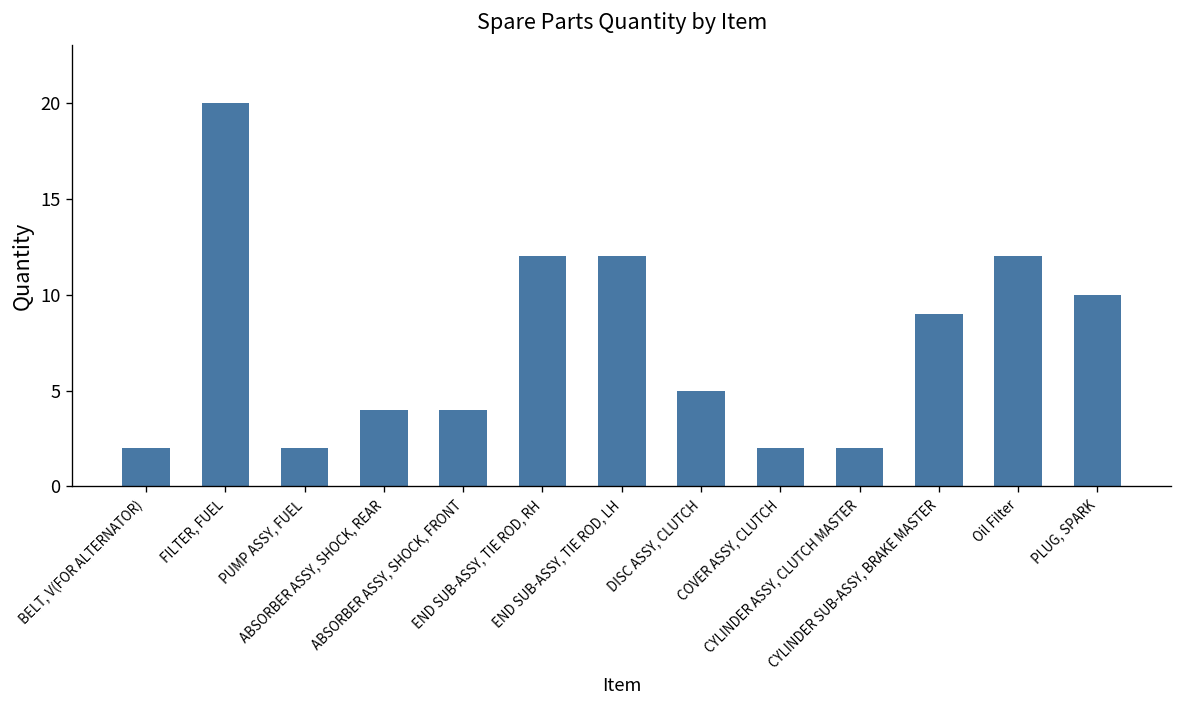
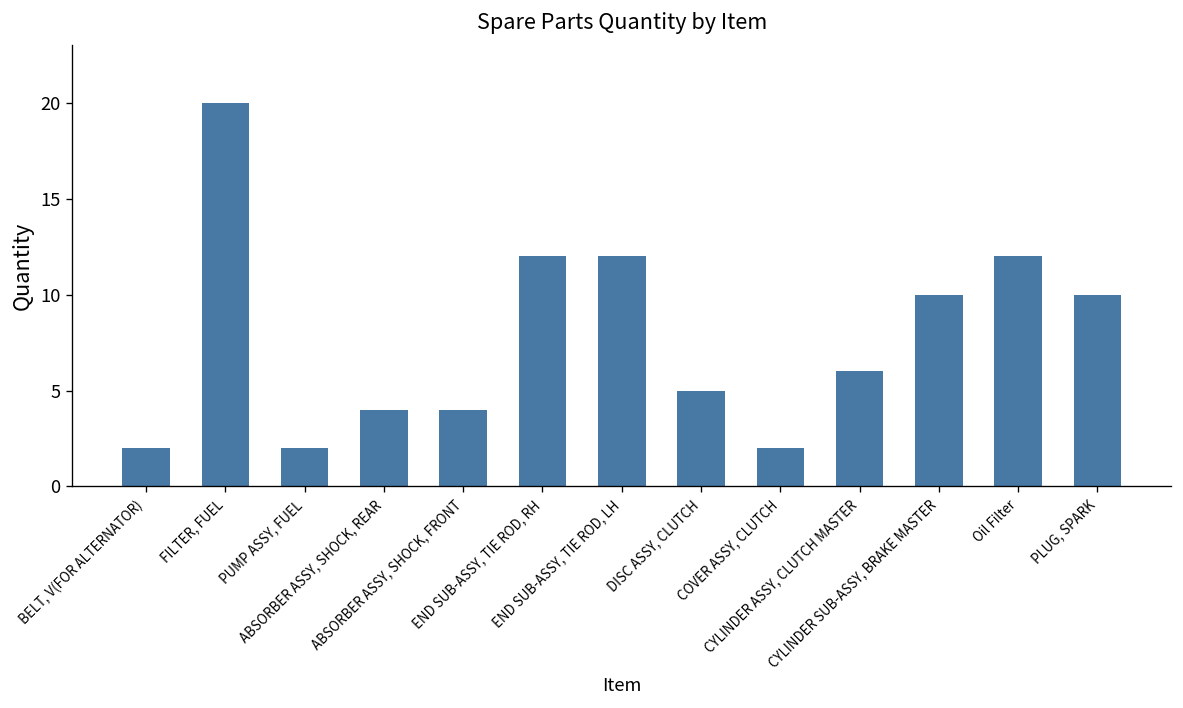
  {
    "BELT, V(FOR ALTERNATOR)": 2,
    "FILTER, FUEL": 20,
    "PUMP ASSY, FUEL": 2,
    "ABSORBER ASSY, SHOCK, REAR": 4,
    "ABSORBER ASSY, SHOCK, FRONT": 4,
    "END SUB-ASSY, TIE ROD, RH": 12,
    "END SUB-ASSY, TIE ROD, LH": 12,
    "DISC ASSY, CLUTCH": 5,
    "COVER ASSY, CLUTCH": 2,
-   "CYLINDER ASSY, CLUTCH MASTER": 2,
-   "CYLINDER SUB-ASSY, BRAKE MASTER": 9,
+   "CYLINDER ASSY, CLUTCH MASTER": 6,
+   "CYLINDER SUB-ASSY, BRAKE MASTER": 10,
    "Oil Filter": 12,
    "PLUG, SPARK": 10
  }
